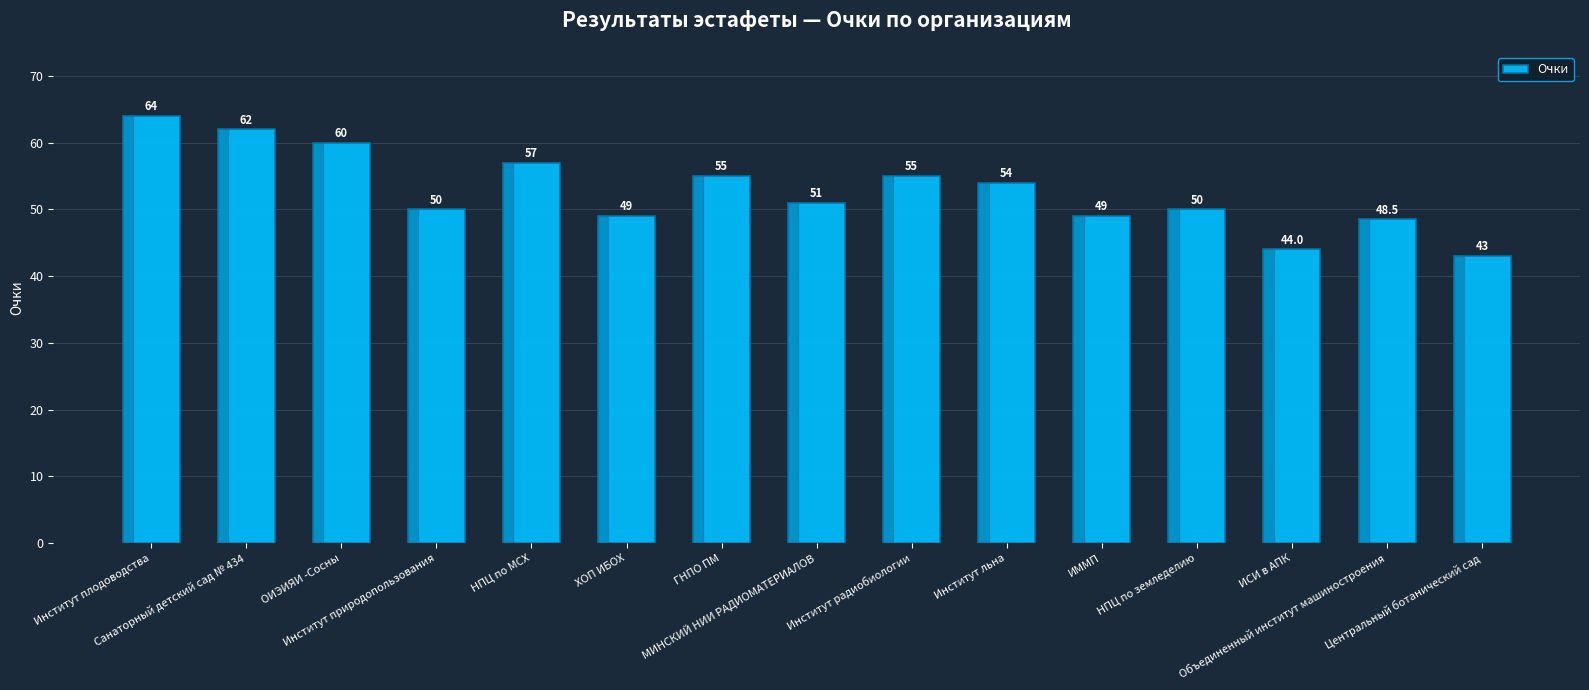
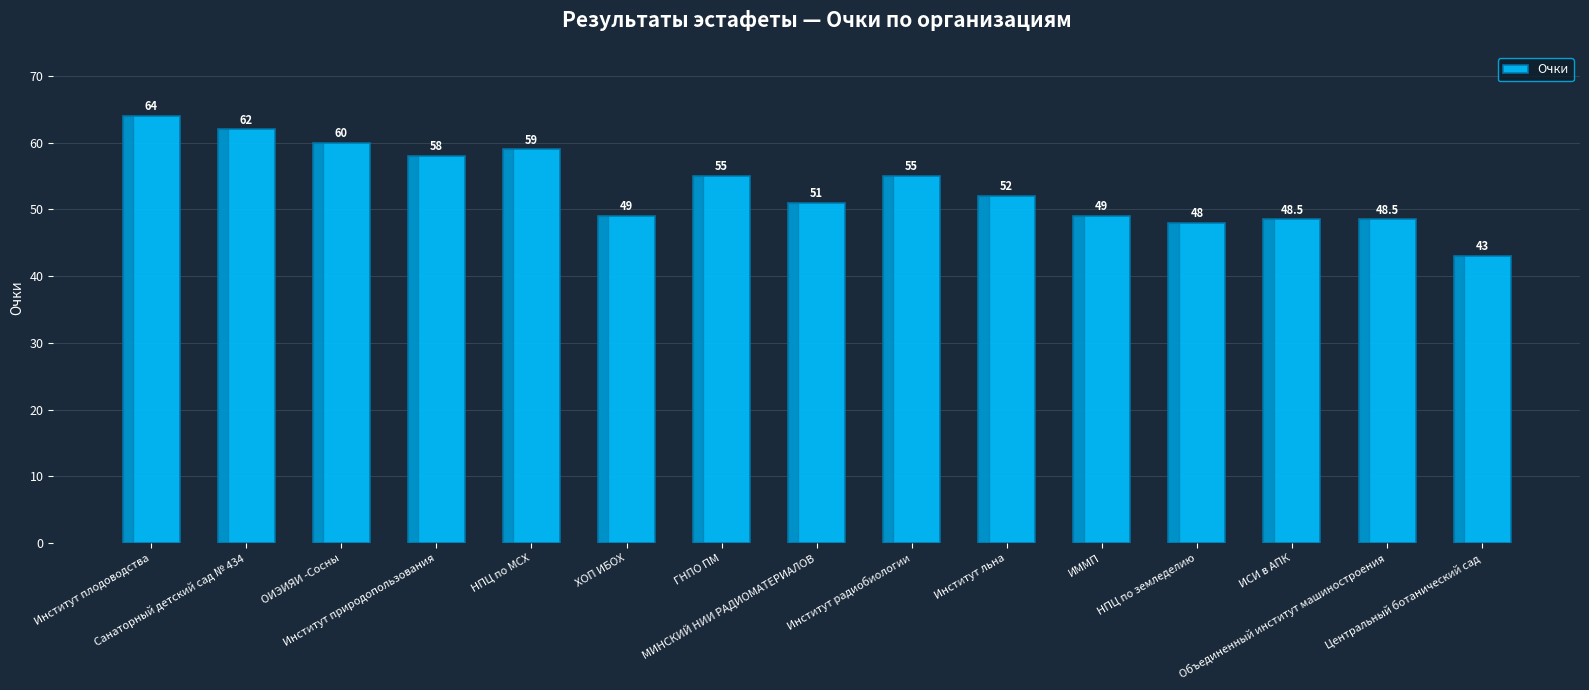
  {
    "Институт плодоводства": 64,
    "Санаторный детский сад № 434": 62,
    "ОИЭИЯИ -Сосны": 60,
-   "Институт природопользования": 50,
-   "НПЦ по МСХ": 57,
+   "Институт природопользования": 58,
+   "НПЦ по МСХ": 59,
    "ХОП ИБОХ": 49,
    "ГНПО ПМ": 55,
    "МИНСКИЙ НИИ РАДИОМАТЕРИАЛОВ": 51,
    "Институт радиобиологии": 55,
-   "Институт льна": 54,
+   "Институт льна": 52,
    "ИММП": 49,
-   "НПЦ по земледелию": 50,
-   "ИСИ в АПК": 44.0,
+   "НПЦ по земледелию": 48,
+   "ИСИ в АПК": 48.5,
    "Объединенный институт машиностроения": 48.5,
    "Центральный ботанический сад": 43
  }
